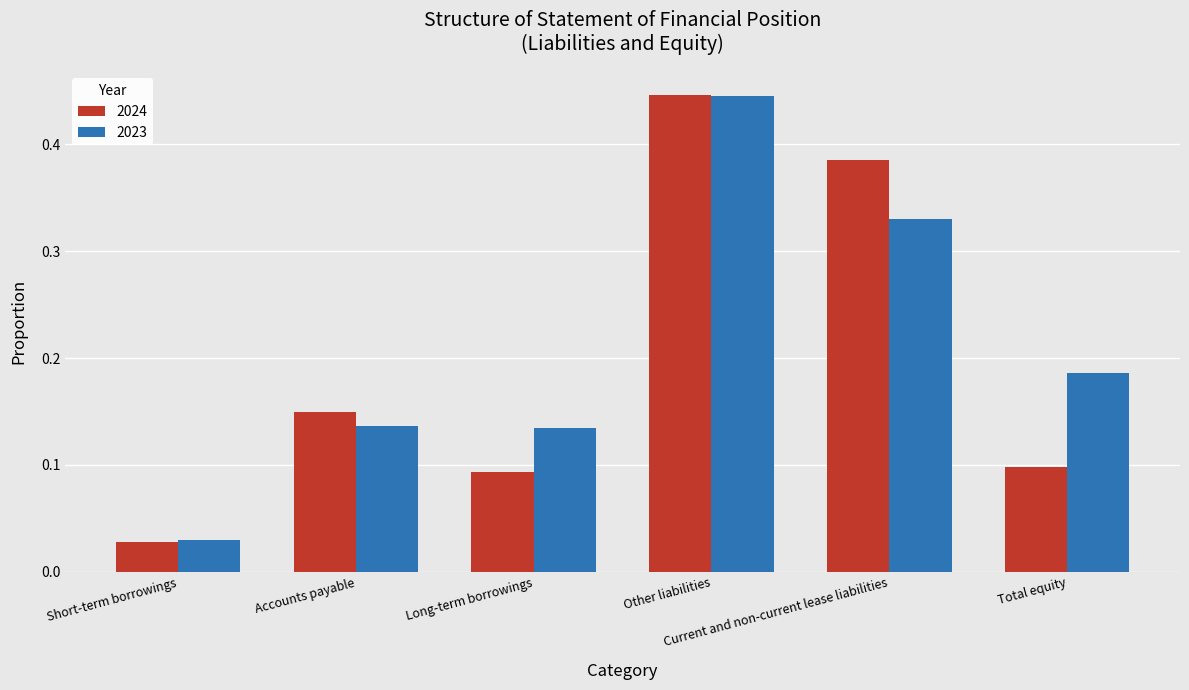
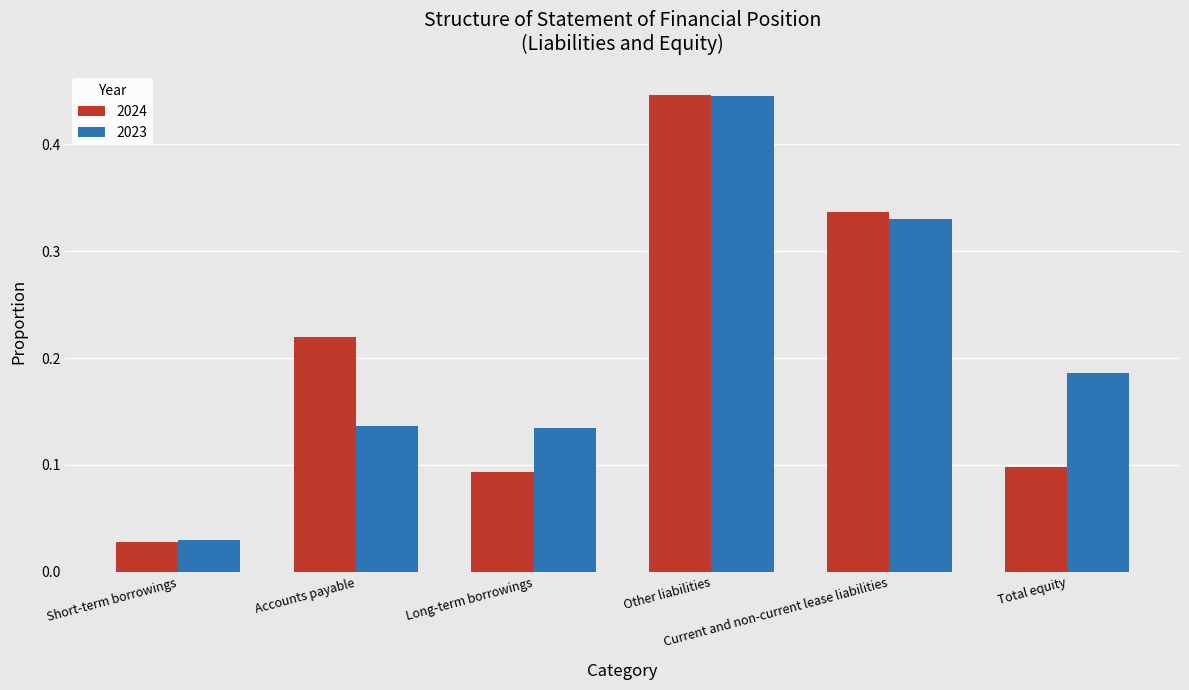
  {
    "2024": {
      "Short-term borrowings": 0.028,
-     "Accounts payable": 0.15,
+     "Accounts payable": 0.22,
      "Long-term borrowings": 0.093,
      "Other liabilities": 0.446,
-     "Current and non-current lease liabilities": 0.385,
+     "Current and non-current lease liabilities": 0.337,
      "Total equity": 0.098
    },
    "2023": {
      "Short-term borrowings": 0.030,
      "Accounts payable": 0.136,
      "Long-term borrowings": 0.135,
      "Other liabilities": 0.445,
      "Current and non-current lease liabilities": 0.330,
      "Total equity": 0.186
    }
  }
